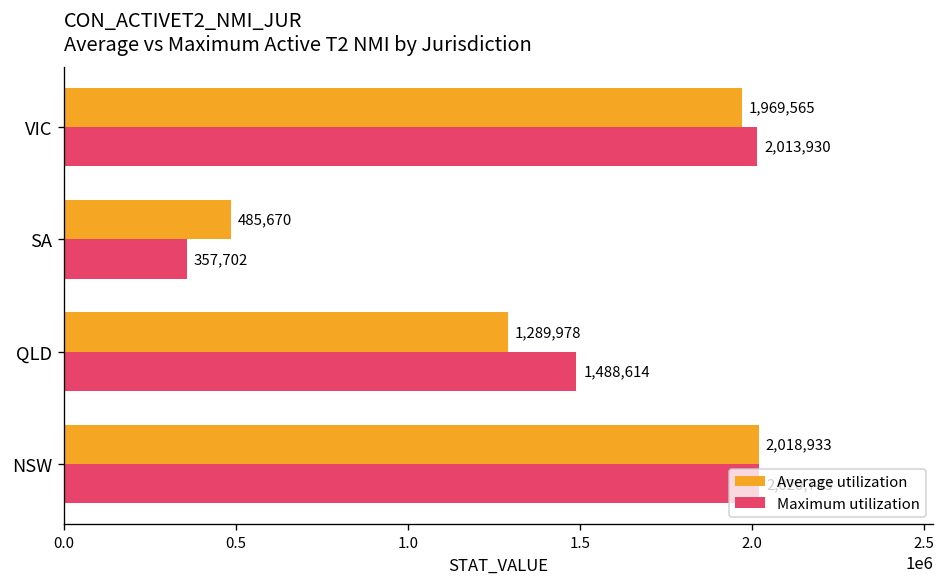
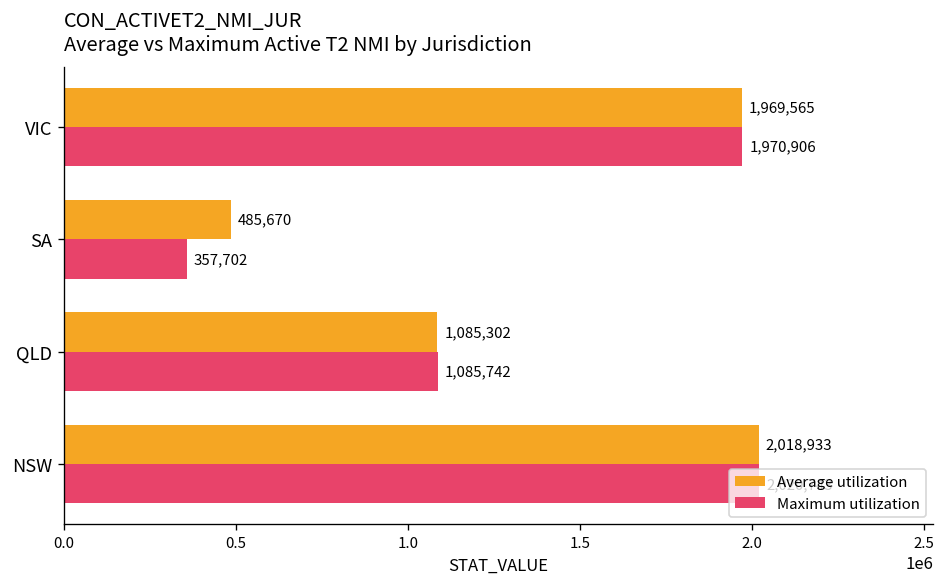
  {
    "Average utilization": {
      "VIC": "1,969,565",
      "SA": "485,670",
-     "QLD": "1,289,978",
+     "QLD": "1,085,302",
      "NSW": "2,018,933"
    },
    "Maximum utilization": {
-     "VIC": "2,013,930",
+     "VIC": "1,970,906",
      "SA": "357,702",
-     "QLD": "1,488,614"
+     "QLD": "1,085,742"
    }
  }
